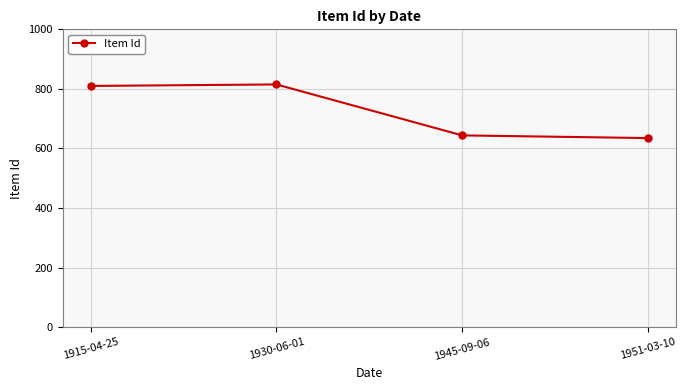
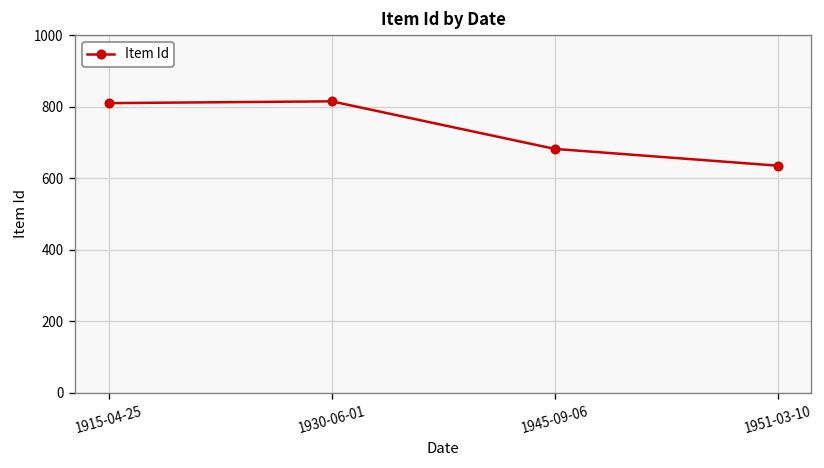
  {
    "1915-04-25": 810,
    "1930-06-01": 820,
-   "1945-09-06": 640,
+   "1945-09-06": 680,
    "1951-03-10": 640
  }
